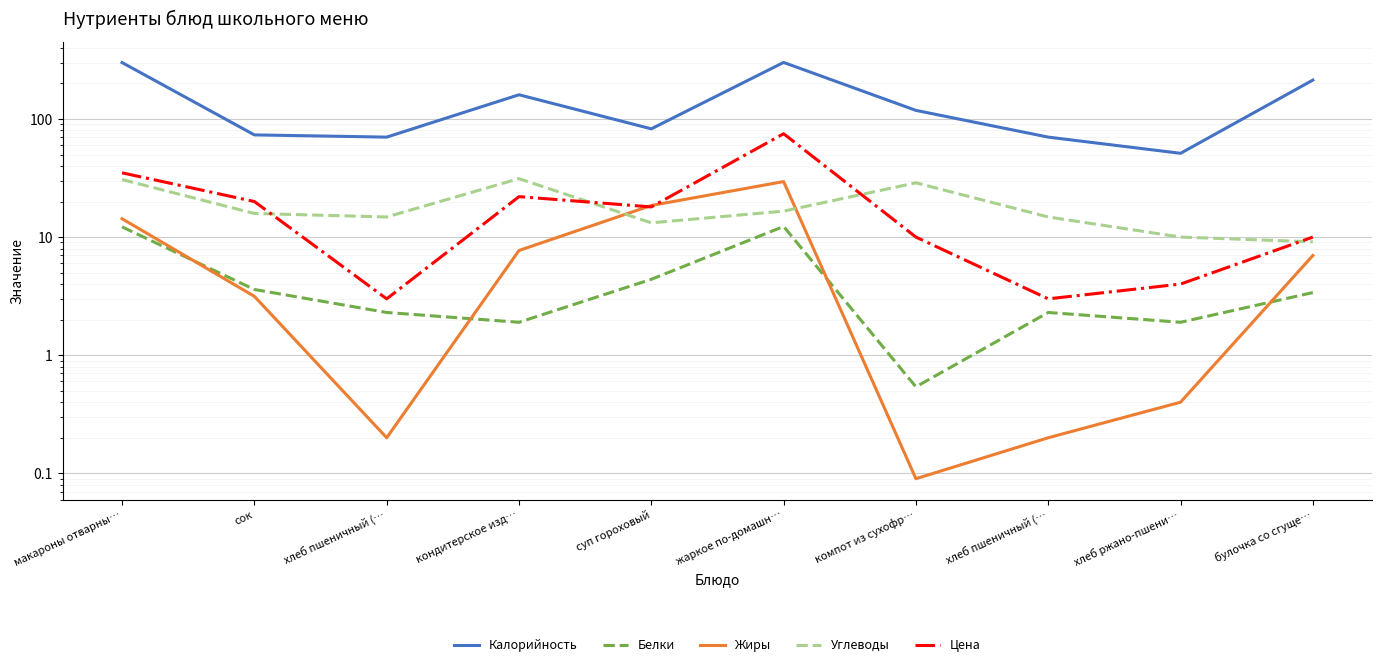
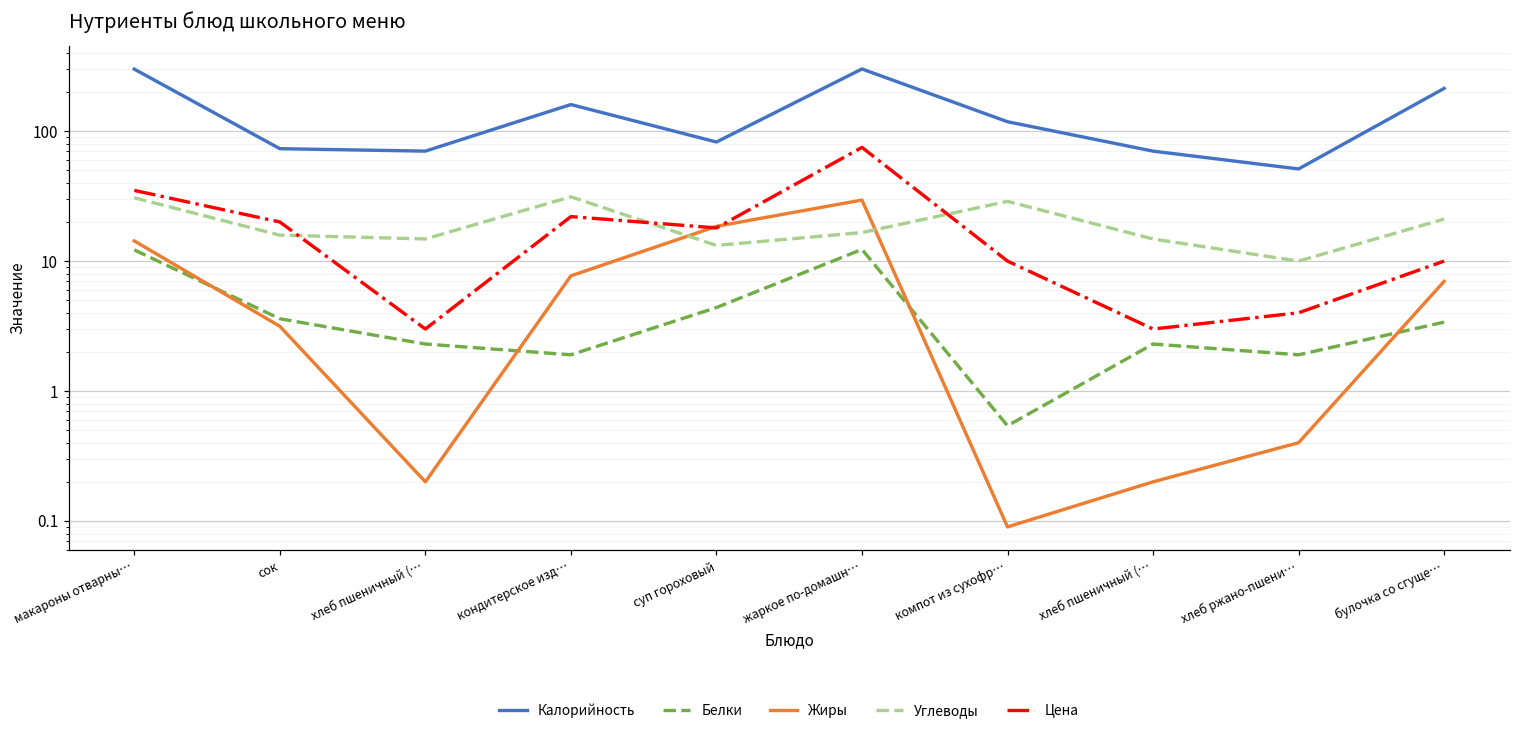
  {
    "Калорийность": {
      "макароны отварны…": 300,
      "сок": 70,
      "кондитерское изд…": 160,
      "суп гороховый": 80,
      "жаркое по-домашн…": 300,
      "компот из сухофр…": 120,
      "хлеб ржано-пшени…": 51,
      "булочка со сгуще…": 210
    },
    "Белки": {
      "макароны отварны…": 12,
      "сок": 3.6,
      "кондитерское изд…": 1.9,
      "суп гороховый": 4.4,
      "жаркое по-домашн…": 12,
      "компот из сухофр…": 0.5,
      "хлеб ржано-пшени…": 1.9,
      "булочка со сгуще…": 3.4
    },
    "Жиры": {
      "макароны отварны…": 14,
      "сок": 3,
      "кондитерское изд…": 8,
      "жаркое по-домашн…": 30,
      "компот из сухофр…": 0.09,
      "хлеб ржано-пшени…": 0.40,
      "булочка со сгуще…": 7
    },
    "Углеводы": {
      "макароны отварны…": 31,
      "сок": 16,
      "кондитерское изд…": 31,
      "суп гороховый": 13,
      "жаркое по-домашн…": 17,
      "компот из сухофр…": 29,
      "хлеб ржано-пшени…": 10,
-     "булочка со сгуще…": 9
+     "булочка со сгуще…": 21
    },
    "Цена": {
      "макароны отварны…": 35,
      "сок": 20,
      "кондитерское изд…": 22,
      "жаркое по-домашн…": 80,
      "компот из сухофр…": 10,
      "хлеб ржано-пшени…": 4,
      "булочка со сгуще…": 10
    }
  }
